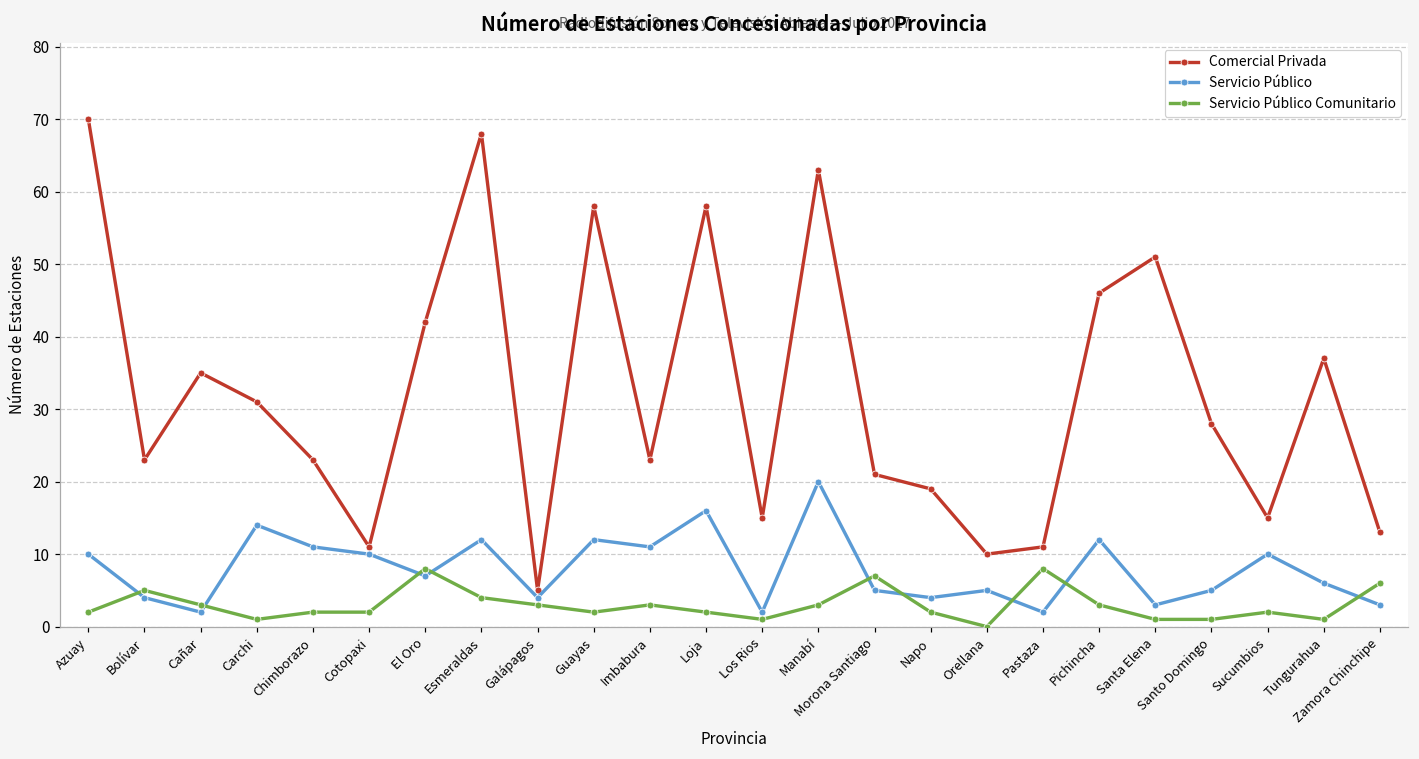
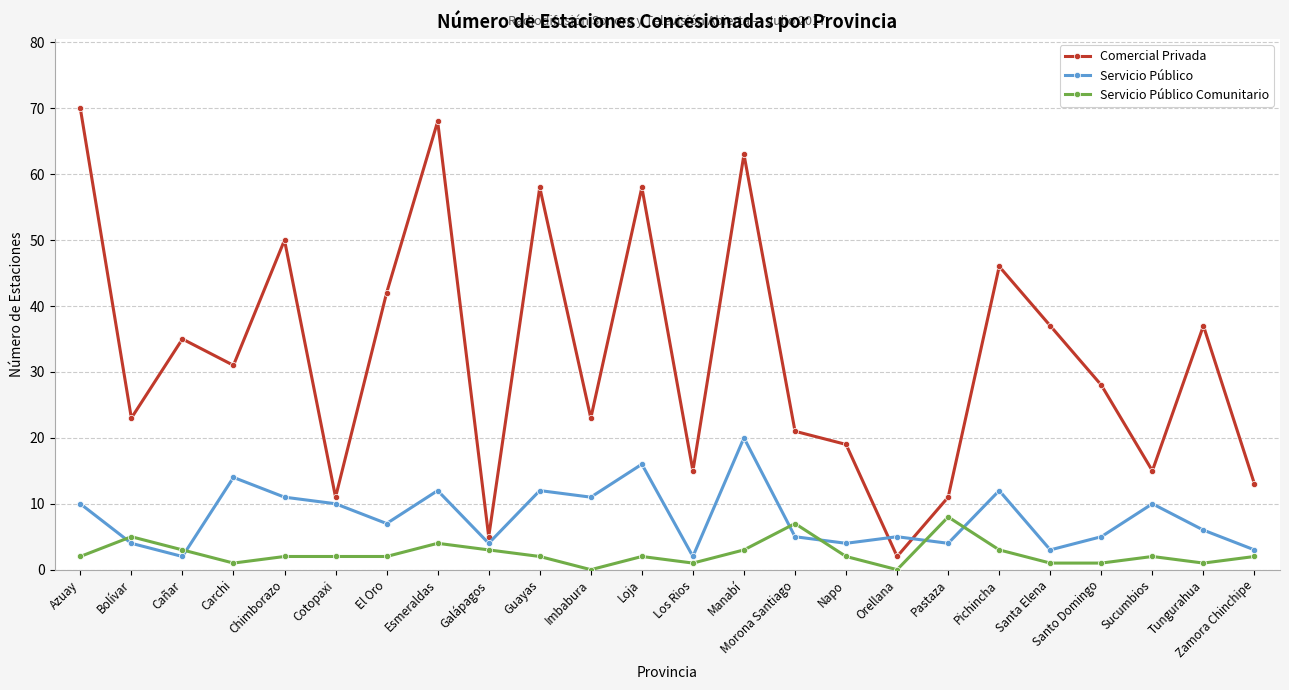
  {
    "Comercial Privada": {
      "Azuay": 70,
      "Bolívar": 23,
      "Cañar": 35,
      "Carchi": 31,
-     "Chimborazo": 23,
+     "Chimborazo": 50,
      "Cotopaxi": 11,
      "El Oro": 42,
      "Esmeraldas": 68,
      "Galápagos": 5,
      "Guayas": 58,
      "Imbabura": 23,
      "Loja": 58,
      "Los Rios": 15,
      "Manabí": 63,
      "Morona Santiago": 21,
      "Napo": 19,
-     "Orellana": 10,
+     "Orellana": 2,
      "Pastaza": 11,
      "Pichincha": 46,
-     "Santa Elena": 51,
+     "Santa Elena": 37,
      "Santo Domingo": 28,
      "Sucumbios": 15,
      "Tungurahua": 37,
      "Zamora Chinchipe": 13
    },
    "Servicio Público": {
      "Azuay": 10,
      "Bolívar": 4,
      "Cañar": 2,
      "Carchi": 14,
      "Chimborazo": 11,
      "Cotopaxi": 10,
      "El Oro": 7,
      "Esmeraldas": 12,
      "Galápagos": 4,
      "Guayas": 12,
      "Imbabura": 11,
      "Loja": 16,
      "Los Rios": 2,
      "Manabí": 20,
      "Morona Santiago": 5,
      "Napo": 4,
      "Orellana": 5,
-     "Pastaza": 2,
+     "Pastaza": 4,
      "Pichincha": 12,
      "Santa Elena": 3,
      "Santo Domingo": 5,
      "Sucumbios": 10,
      "Tungurahua": 6,
      "Zamora Chinchipe": 3
    },
    "Servicio Público Comunitario": {
      "Azuay": 2,
      "Bolívar": 5,
      "Cañar": 3,
      "Carchi": 1,
      "Chimborazo": 2,
      "Cotopaxi": 2,
-     "El Oro": 8,
+     "El Oro": 2,
      "Esmeraldas": 4,
      "Galápagos": 3,
      "Guayas": 2,
-     "Imbabura": 3,
+     "Imbabura": 0,
      "Loja": 2,
      "Los Rios": 1,
      "Manabí": 3,
      "Morona Santiago": 7,
      "Napo": 2,
      "Orellana": 0,
      "Pastaza": 8,
      "Pichincha": 3,
      "Santa Elena": 1,
      "Santo Domingo": 1,
      "Sucumbios": 2,
      "Tungurahua": 1,
-     "Zamora Chinchipe": 6
+     "Zamora Chinchipe": 2
    }
  }
